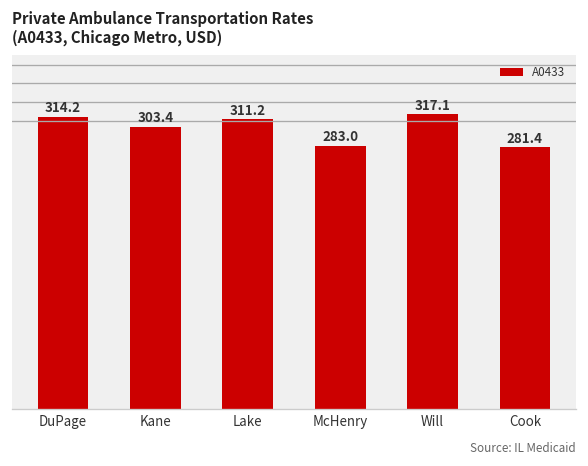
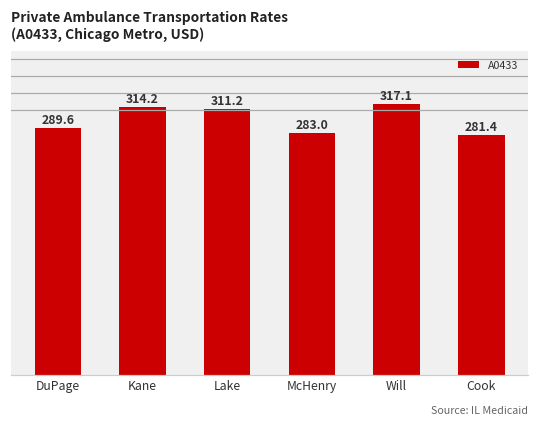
  {
-   "DuPage": 314.2,
-   "Kane": 303.4,
+   "DuPage": 289.6,
+   "Kane": 314.2,
    "Lake": 311.2,
    "McHenry": 283.0,
    "Will": 317.1,
    "Cook": 281.4
  }
